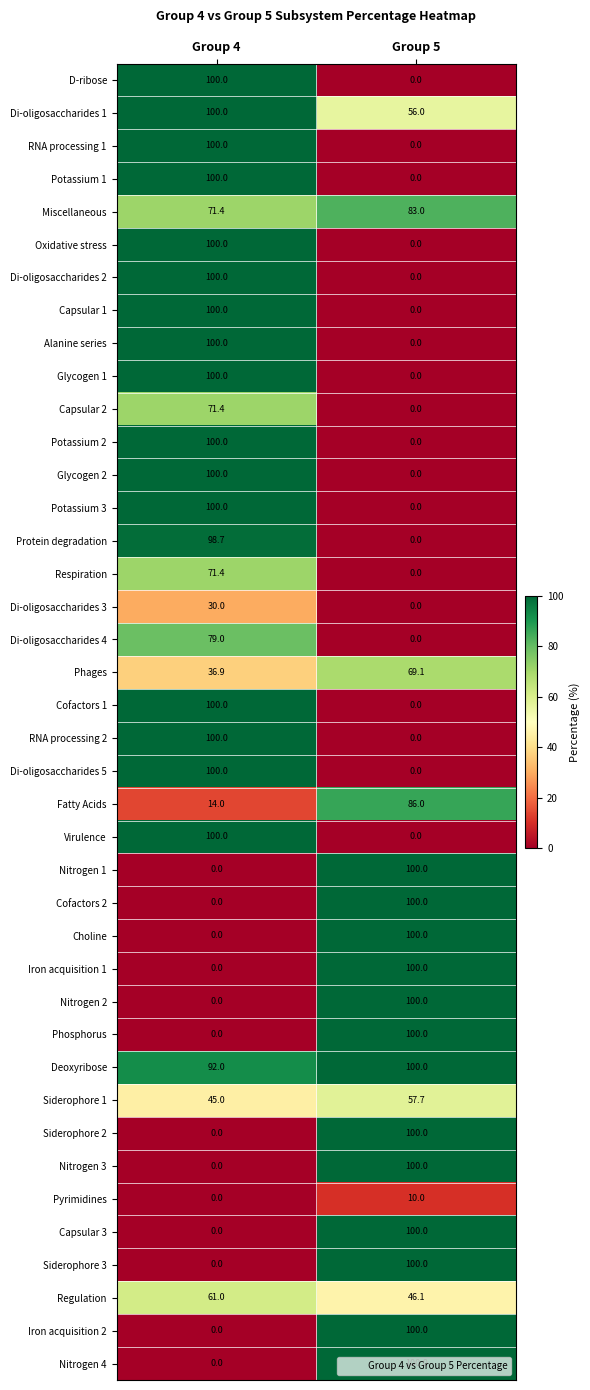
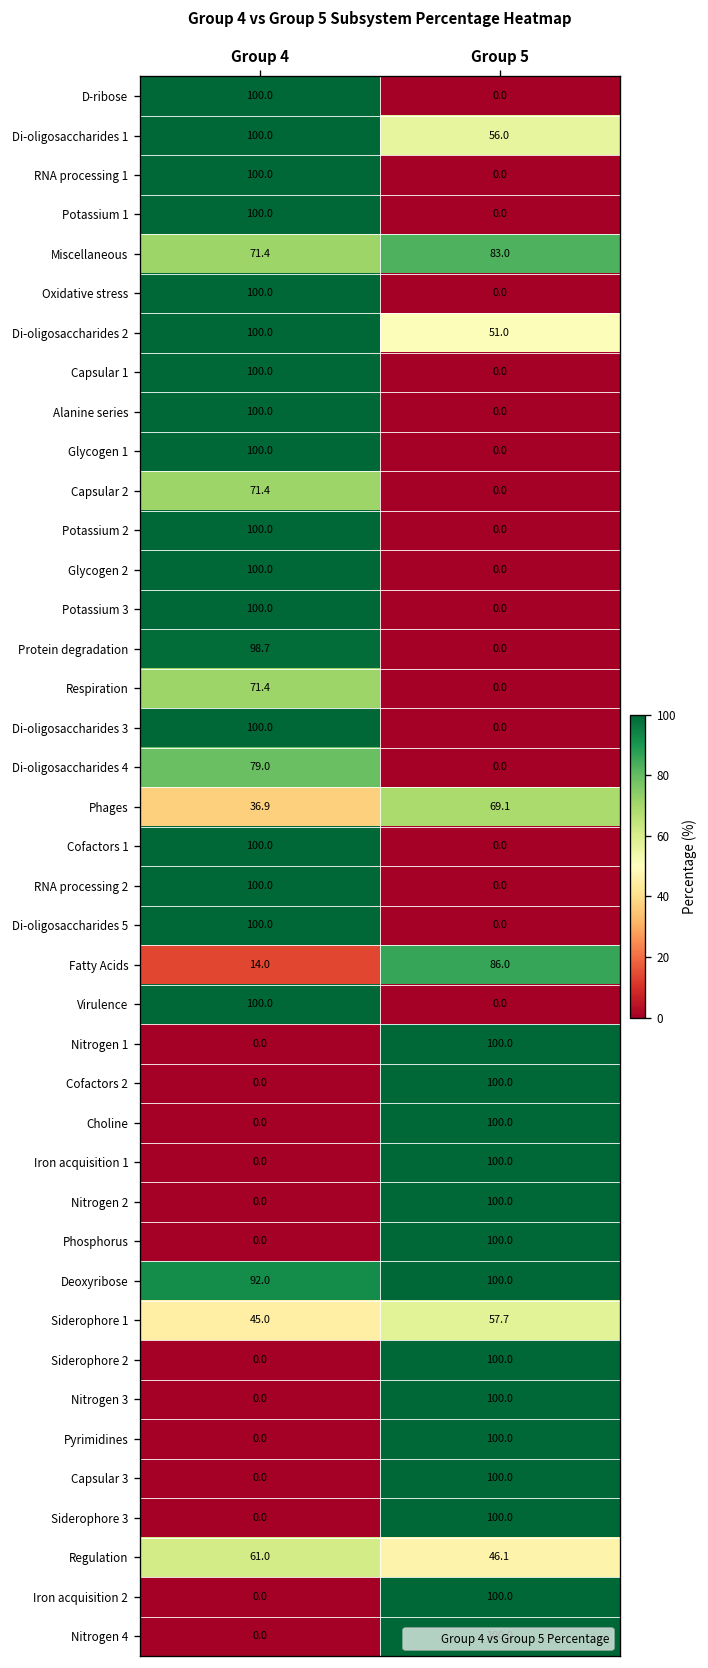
  {
    "D-ribose": {
      "Group 4": 100.0,
      "Group 5": 0.0
    },
    "Di-oligosaccharides 1": {
      "Group 4": 100.0,
      "Group 5": 56.0
    },
    "RNA processing 1": {
      "Group 4": 100.0,
      "Group 5": 0.0
    },
    "Potassium 1": {
      "Group 4": 100.0,
      "Group 5": 0.0
    },
    "Miscellaneous": {
      "Group 4": 71.4,
      "Group 5": 83.0
    },
    "Oxidative stress": {
      "Group 4": 100.0,
      "Group 5": 0.0
    },
    "Di-oligosaccharides 2": {
      "Group 4": 100.0,
-     "Group 5": 0.0
+     "Group 5": 51.0
    },
    "Capsular 1": {
      "Group 4": 100.0,
      "Group 5": 0.0
    },
    "Alanine series": {
      "Group 4": 100.0,
      "Group 5": 0.0
    },
    "Glycogen 1": {
      "Group 4": 100.0,
      "Group 5": 0.0
    },
    "Capsular 2": {
      "Group 4": 71.4,
      "Group 5": 0.0
    },
    "Potassium 2": {
      "Group 4": 100.0,
      "Group 5": 0.0
    },
    "Glycogen 2": {
      "Group 4": 100.0,
      "Group 5": 0.0
    },
    "Potassium 3": {
      "Group 4": 100.0,
      "Group 5": 0.0
    },
    "Protein degradation": {
      "Group 4": 98.7,
      "Group 5": 0.0
    },
    "Respiration": {
      "Group 4": 71.4,
      "Group 5": 0.0
    },
    "Di-oligosaccharides 3": {
-     "Group 4": 30.0,
+     "Group 4": 100.0,
      "Group 5": 0.0
    },
    "Di-oligosaccharides 4": {
      "Group 4": 79.0,
      "Group 5": 0.0
    },
    "Phages": {
      "Group 4": 36.9,
      "Group 5": 69.1
    },
    "Cofactors 1": {
      "Group 4": 100.0,
      "Group 5": 0.0
    },
    "RNA processing 2": {
      "Group 4": 100.0,
      "Group 5": 0.0
    },
    "Di-oligosaccharides 5": {
      "Group 4": 100.0,
      "Group 5": 0.0
    },
    "Fatty Acids": {
      "Group 4": 14.0,
      "Group 5": 86.0
    },
    "Virulence": {
      "Group 4": 100.0,
      "Group 5": 0.0
    },
    "Nitrogen 1": {
      "Group 4": 0.0,
      "Group 5": 100.0
    },
    "Cofactors 2": {
      "Group 4": 0.0,
      "Group 5": 100.0
    },
    "Choline": {
      "Group 4": 0.0,
      "Group 5": 100.0
    },
    "Iron acquisition 1": {
      "Group 4": 0.0,
      "Group 5": 100.0
    },
    "Nitrogen 2": {
      "Group 4": 0.0,
      "Group 5": 100.0
    },
    "Phosphorus": {
      "Group 4": 0.0,
      "Group 5": 100.0
    },
    "Deoxyribose": {
      "Group 4": 92.0,
      "Group 5": 100.0
    },
    "Siderophore 1": {
      "Group 4": 45.0,
      "Group 5": 57.7
    },
    "Siderophore 2": {
      "Group 4": 0.0,
      "Group 5": 100.0
    },
    "Nitrogen 3": {
      "Group 4": 0.0,
      "Group 5": 100.0
    },
    "Pyrimidines": {
      "Group 4": 0.0,
-     "Group 5": 10.0
+     "Group 5": 100.0
    },
    "Capsular 3": {
      "Group 4": 0.0,
      "Group 5": 100.0
    },
    "Siderophore 3": {
      "Group 4": 0.0,
      "Group 5": 100.0
    },
    "Regulation": {
      "Group 4": 61.0,
      "Group 5": 46.1
    },
    "Iron acquisition 2": {
      "Group 4": 0.0,
      "Group 5": 100.0
    },
    "Nitrogen 4": {
      "Group 4": 0.0
    }
  }
